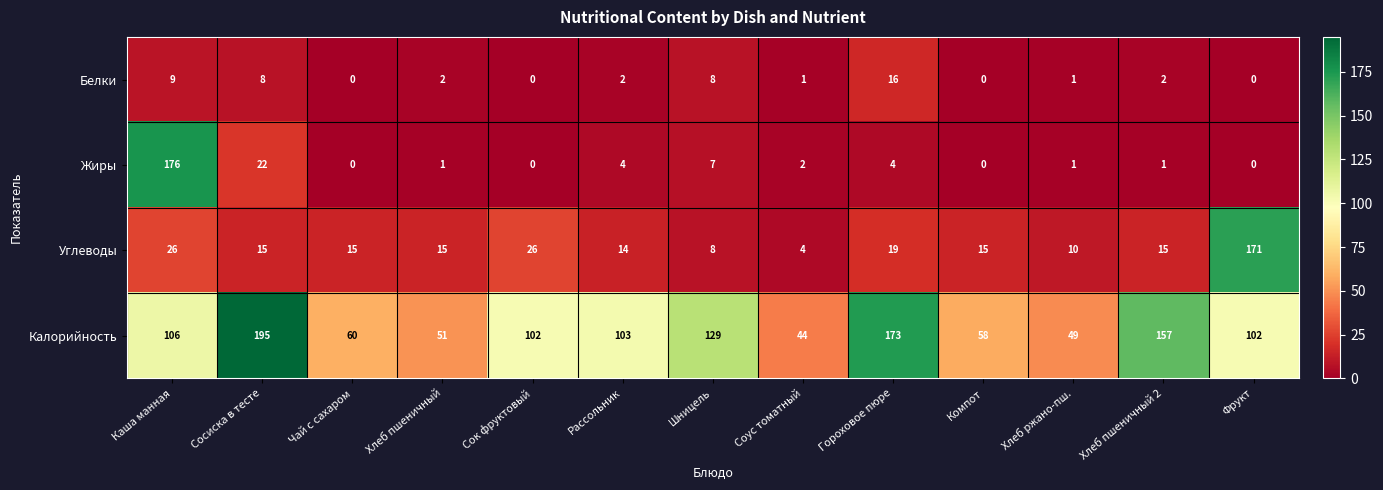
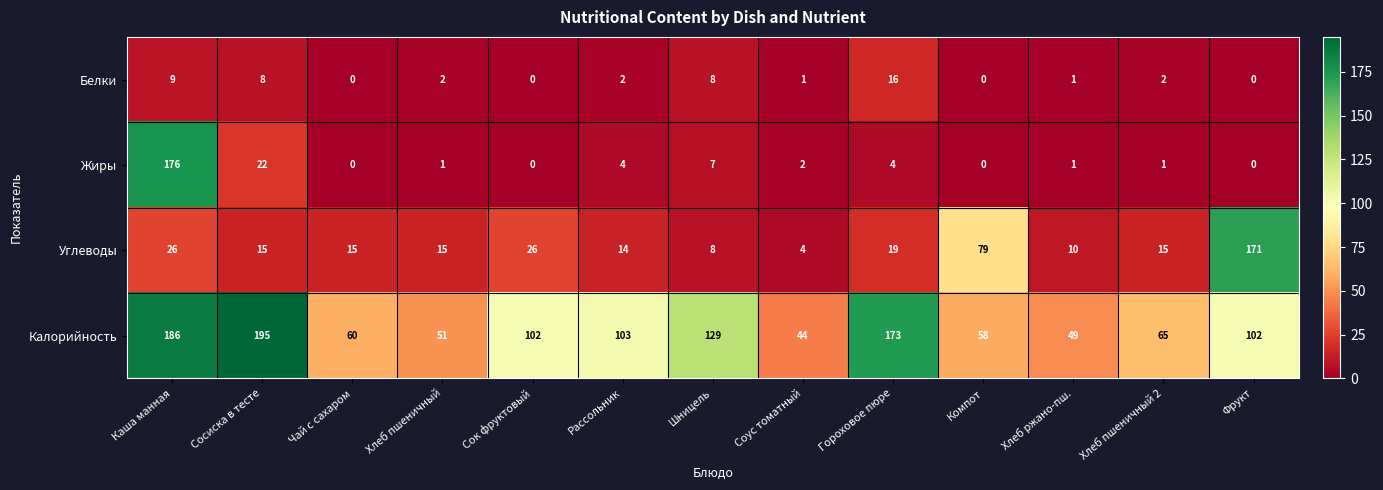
  {
    "Белки": {
      "Каша манная": 9,
      "Сосиска в тесте": 8,
      "Чай с сахаром": 0,
      "Хлеб пшеничный": 2,
      "Сок фруктовый": 0,
      "Рассольник": 2,
      "Шницель": 8,
      "Соус томатный": 1,
      "Гороховое пюре": 16,
      "Компот": 0,
      "Хлеб ржано-пш.": 1,
      "Хлеб пшеничный 2": 2,
      "Фрукт": 0
    },
    "Жиры": {
      "Каша манная": 176,
      "Сосиска в тесте": 22,
      "Чай с сахаром": 0,
      "Хлеб пшеничный": 1,
      "Сок фруктовый": 0,
      "Рассольник": 4,
      "Шницель": 7,
      "Соус томатный": 2,
      "Гороховое пюре": 4,
      "Компот": 0,
      "Хлеб ржано-пш.": 1,
      "Хлеб пшеничный 2": 1,
      "Фрукт": 0
    },
    "Углеводы": {
      "Каша манная": 26,
      "Сосиска в тесте": 15,
      "Чай с сахаром": 15,
      "Хлеб пшеничный": 15,
      "Сок фруктовый": 26,
      "Рассольник": 14,
      "Шницель": 8,
      "Соус томатный": 4,
      "Гороховое пюре": 19,
-     "Компот": 15,
+     "Компот": 79,
      "Хлеб ржано-пш.": 10,
      "Хлеб пшеничный 2": 15,
      "Фрукт": 171
    },
    "Калорийность": {
-     "Каша манная": 106,
+     "Каша манная": 186,
      "Сосиска в тесте": 195,
      "Чай с сахаром": 60,
      "Хлеб пшеничный": 51,
      "Сок фруктовый": 102,
      "Рассольник": 103,
      "Шницель": 129,
      "Соус томатный": 44,
      "Гороховое пюре": 173,
      "Компот": 58,
      "Хлеб ржано-пш.": 49,
-     "Хлеб пшеничный 2": 157,
+     "Хлеб пшеничный 2": 65,
      "Фрукт": 102
    }
  }
